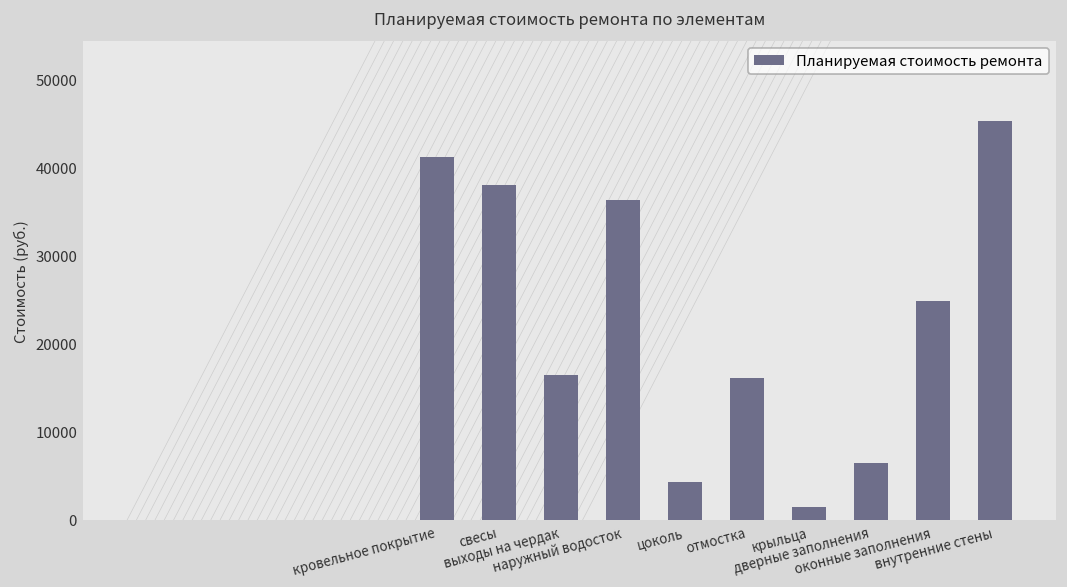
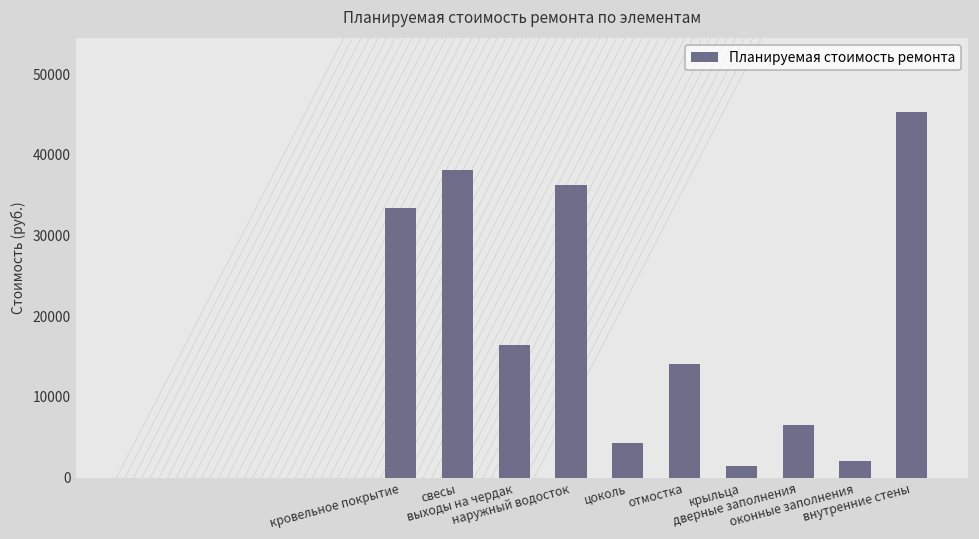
  {
    "Планируемая стоимость ремонта": {
-     "кровельное покрытие": 41000,
+     "кровельное покрытие": 33000,
      "свесы": 38000,
      "выходы на чердак": 16000,
      "наружный водосток": 36000,
      "цоколь": 4000,
-     "отмостка": 16000,
+     "отмостка": 14000,
      "крыльца": 1000,
      "дверные заполнения": 6000,
-     "оконные заполнения": 25000,
+     "оконные заполнения": 2000,
      "внутренние стены": 45000
    }
  }
